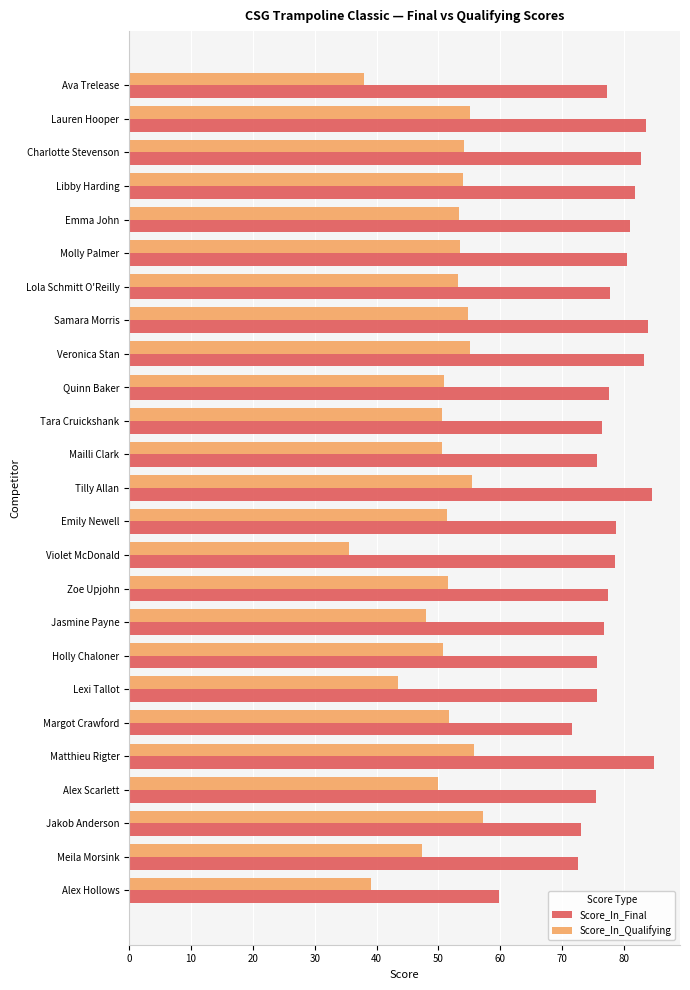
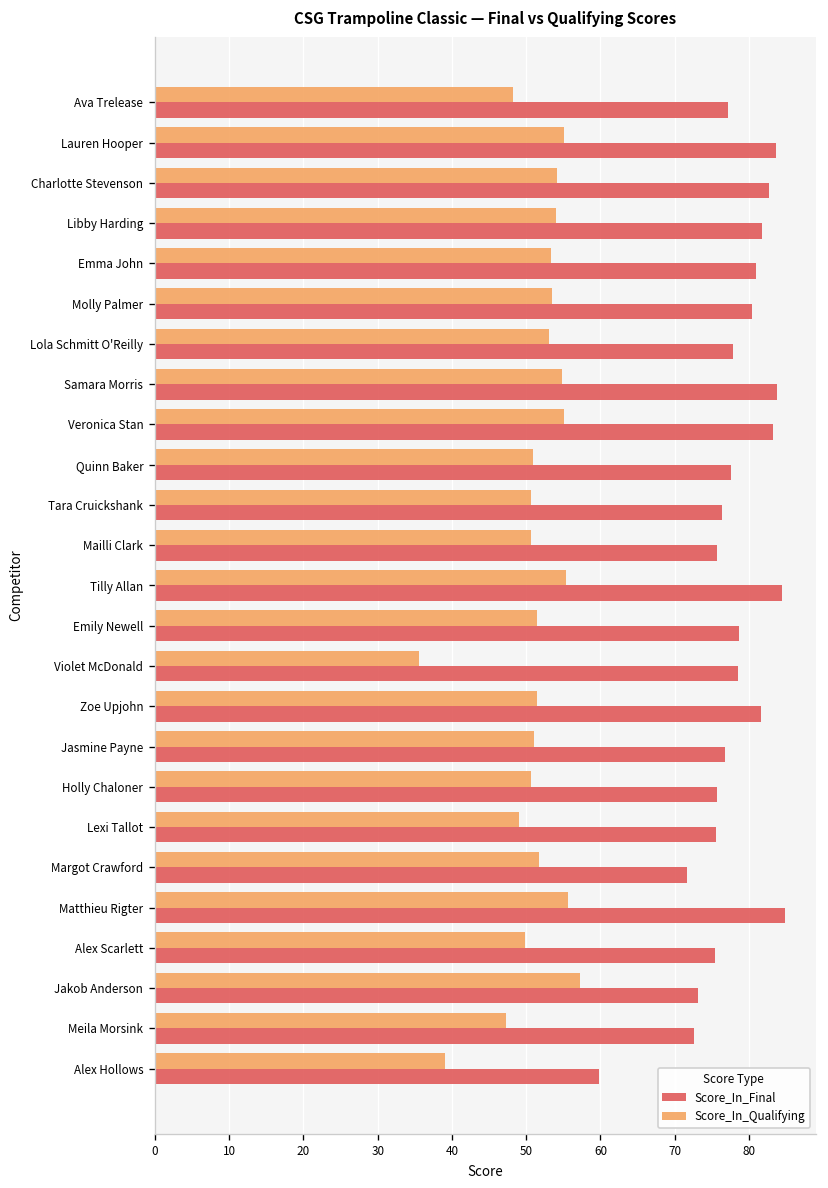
  {
    "Score_In_Final": {
      "Ava Trelease": 77,
      "Lauren Hooper": 84,
      "Charlotte Stevenson": 83,
      "Libby Harding": 82,
      "Emma John": 81,
      "Molly Palmer": 80,
      "Lola Schmitt O'Reilly": 78,
      "Samara Morris": 84,
      "Veronica Stan": 83,
      "Quinn Baker": 78,
      "Tara Cruickshank": 76,
      "Mailli Clark": 76,
      "Tilly Allan": 85,
      "Emily Newell": 79,
      "Violet McDonald": 79,
-     "Zoe Upjohn": 77,
+     "Zoe Upjohn": 82,
      "Jasmine Payne": 77,
      "Holly Chaloner": 76,
      "Lexi Tallot": 76,
      "Margot Crawford": 72,
      "Matthieu Rigter": 85,
      "Alex Scarlett": 76,
      "Jakob Anderson": 73,
      "Meila Morsink": 73,
      "Alex Hollows": 60
    },
    "Score_In_Qualifying": {
-     "Ava Trelease": 38,
+     "Ava Trelease": 48,
      "Lauren Hooper": 55,
      "Charlotte Stevenson": 54,
      "Libby Harding": 54,
      "Emma John": 53,
      "Molly Palmer": 54,
      "Lola Schmitt O'Reilly": 53,
      "Samara Morris": 55,
      "Veronica Stan": 55,
      "Quinn Baker": 51,
      "Tara Cruickshank": 51,
      "Mailli Clark": 51,
      "Tilly Allan": 55,
      "Emily Newell": 51,
      "Violet McDonald": 36,
      "Zoe Upjohn": 52,
-     "Jasmine Payne": 48,
+     "Jasmine Payne": 51,
      "Holly Chaloner": 51,
-     "Lexi Tallot": 44,
+     "Lexi Tallot": 49,
      "Margot Crawford": 52,
      "Matthieu Rigter": 56,
      "Alex Scarlett": 50,
      "Jakob Anderson": 57,
      "Meila Morsink": 47,
      "Alex Hollows": 39
    }
  }
